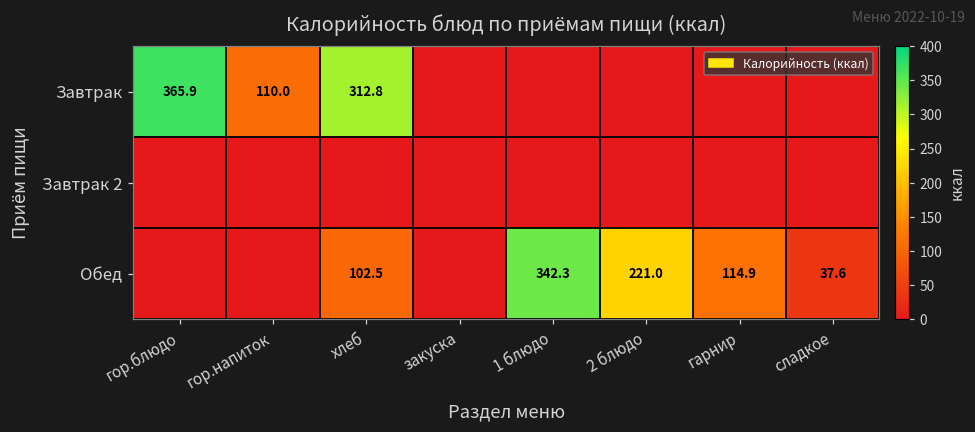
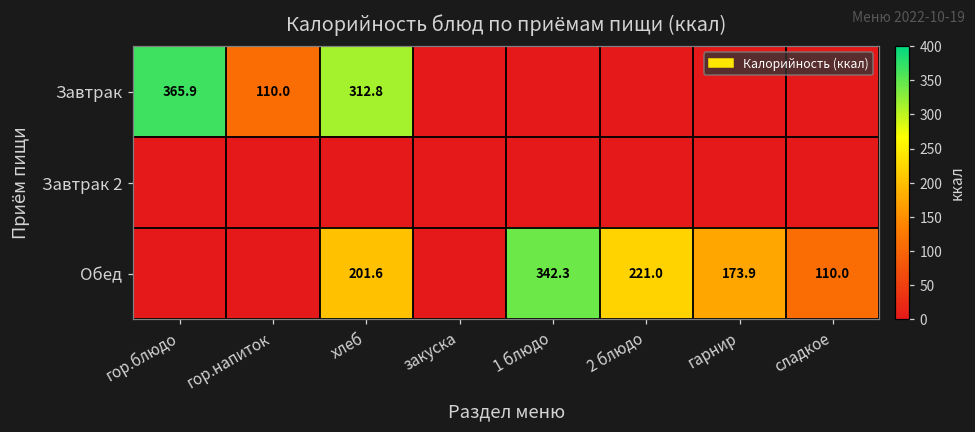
  {
    "Завтрак": {
      "гор.блюдо": 365.9,
      "гор.напиток": 110.0,
      "хлеб": 312.8
    },
    "Обед": {
-     "хлеб": 102.5,
+     "хлеб": 201.6,
      "1 блюдо": 342.3,
      "2 блюдо": 221.0,
-     "гарнир": 114.9,
-     "сладкое": 37.6
+     "гарнир": 173.9,
+     "сладкое": 110.0
    }
  }
